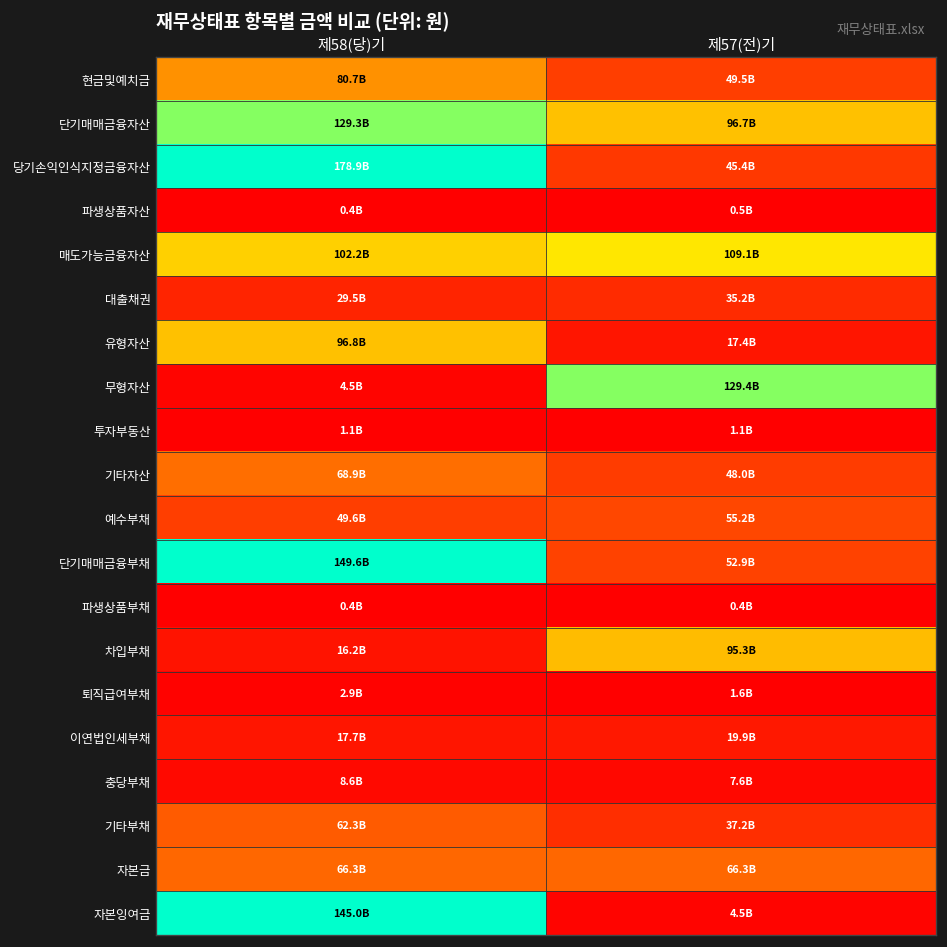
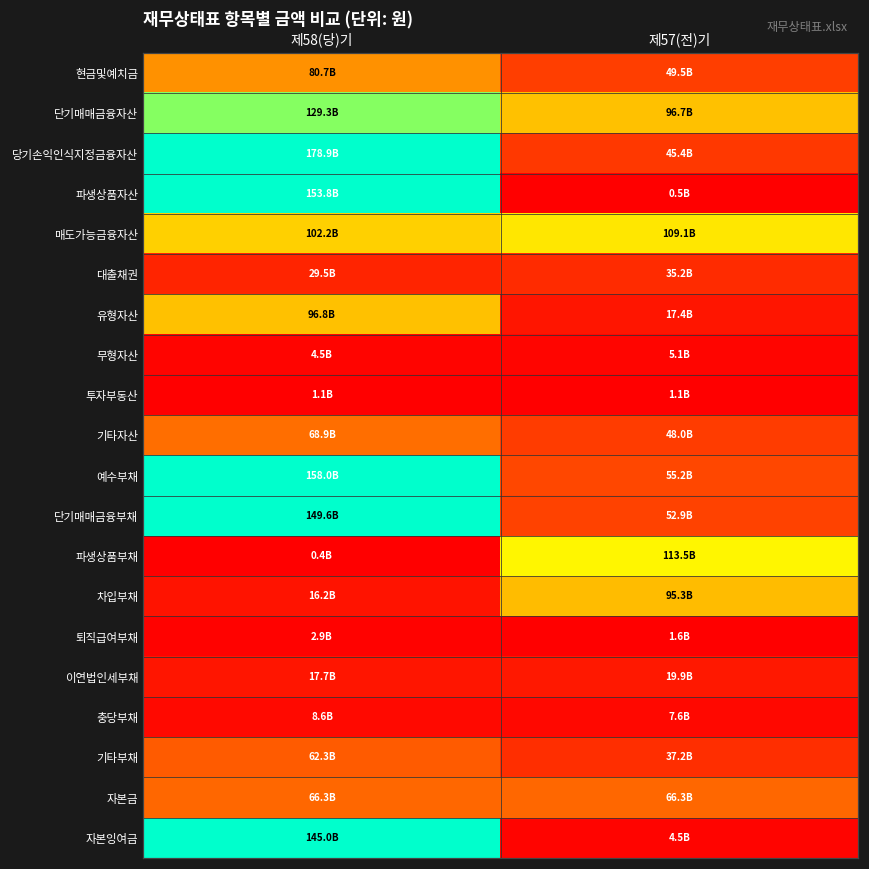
  {
    "현금및예치금": {
      "제58(당)기": "80.7B",
      "제57(전)기": "49.5B"
    },
    "단기매매금융자산": {
      "제58(당)기": "129.3B",
      "제57(전)기": "96.7B"
    },
    "당기손익인식지정금융자산": {
      "제58(당)기": "178.9B",
      "제57(전)기": "45.4B"
    },
    "파생상품자산": {
-     "제58(당)기": "0.4B",
+     "제58(당)기": "153.8B",
      "제57(전)기": "0.5B"
    },
    "매도가능금융자산": {
      "제58(당)기": "102.2B",
      "제57(전)기": "109.1B"
    },
    "대출채권": {
      "제58(당)기": "29.5B",
      "제57(전)기": "35.2B"
    },
    "유형자산": {
      "제58(당)기": "96.8B",
      "제57(전)기": "17.4B"
    },
    "무형자산": {
      "제58(당)기": "4.5B",
-     "제57(전)기": "129.4B"
+     "제57(전)기": "5.1B"
    },
    "투자부동산": {
      "제58(당)기": "1.1B",
      "제57(전)기": "1.1B"
    },
    "기타자산": {
      "제58(당)기": "68.9B",
      "제57(전)기": "48.0B"
    },
    "예수부채": {
-     "제58(당)기": "49.6B",
+     "제58(당)기": "158.0B",
      "제57(전)기": "55.2B"
    },
    "단기매매금융부채": {
      "제58(당)기": "149.6B",
      "제57(전)기": "52.9B"
    },
    "파생상품부채": {
      "제58(당)기": "0.4B",
-     "제57(전)기": "0.4B"
+     "제57(전)기": "113.5B"
    },
    "차입부채": {
      "제58(당)기": "16.2B",
      "제57(전)기": "95.3B"
    },
    "퇴직급여부채": {
      "제58(당)기": "2.9B",
      "제57(전)기": "1.6B"
    },
    "이연법인세부채": {
      "제58(당)기": "17.7B",
      "제57(전)기": "19.9B"
    },
    "충당부채": {
      "제58(당)기": "8.6B",
      "제57(전)기": "7.6B"
    },
    "기타부채": {
      "제58(당)기": "62.3B",
      "제57(전)기": "37.2B"
    },
    "자본금": {
      "제58(당)기": "66.3B",
      "제57(전)기": "66.3B"
    },
    "자본잉여금": {
      "제58(당)기": "145.0B",
      "제57(전)기": "4.5B"
    }
  }
